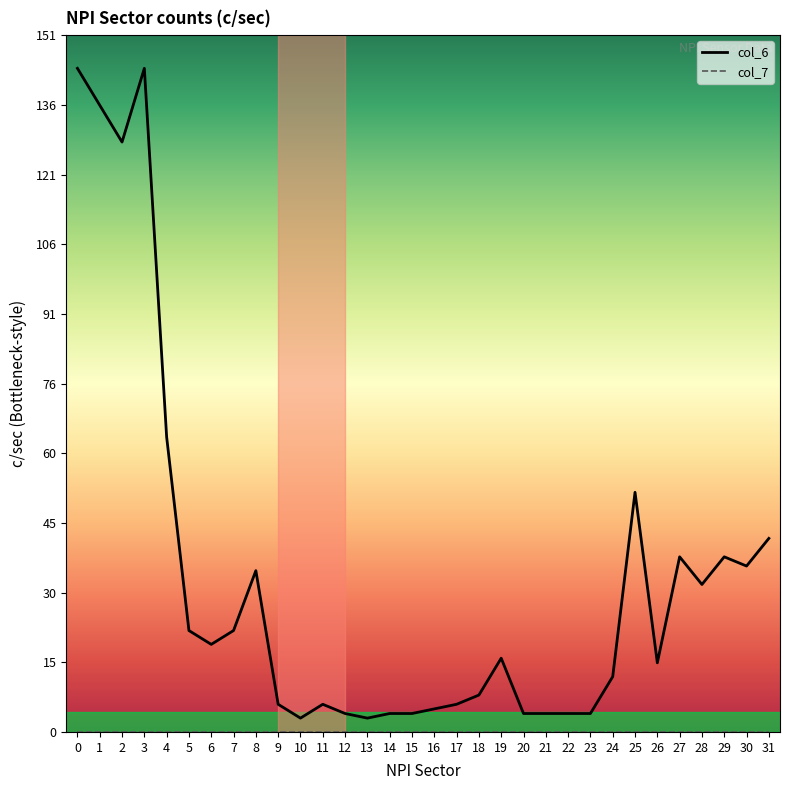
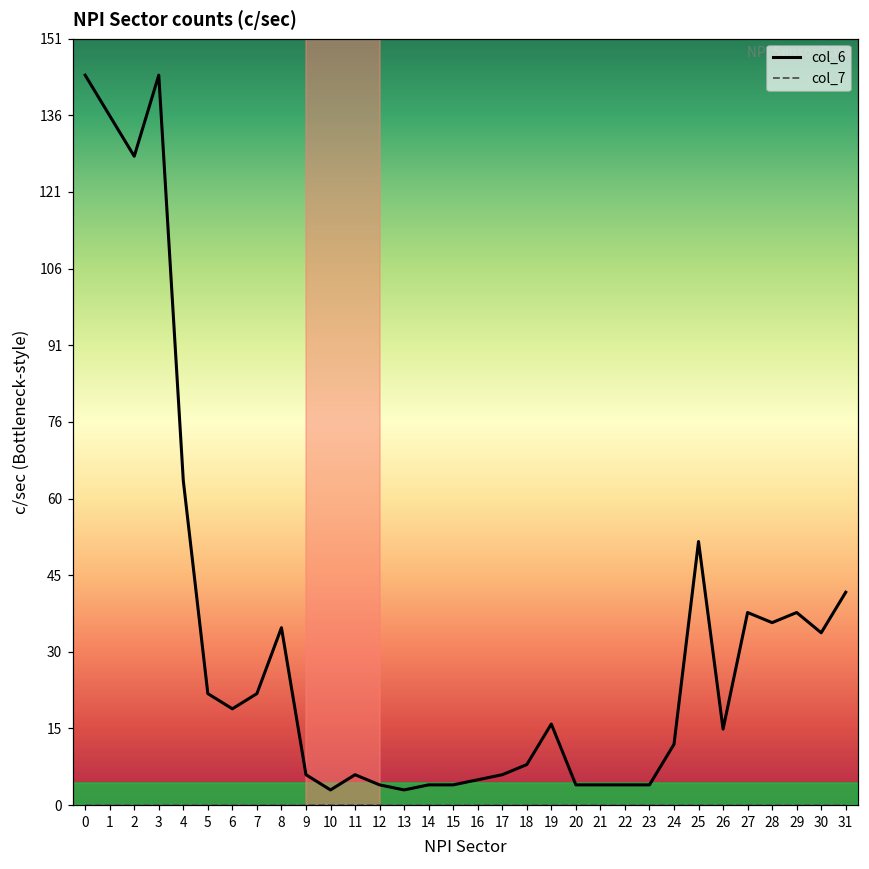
  {
    "col_6": {
      "0": 144,
      "1": 136,
      "2": 128,
      "3": 144,
      "4": 64,
      "5": 22,
      "6": 19,
      "7": 22,
      "8": 35,
      "16": 5,
      "17": 6,
      "18": 8,
      "19": 16,
      "24": 12,
      "25": 52,
      "26": 15,
      "27": 38,
-     "28": 32,
+     "28": 36,
      "29": 38,
-     "30": 36,
+     "30": 34,
      "31": 42
    }
  }
